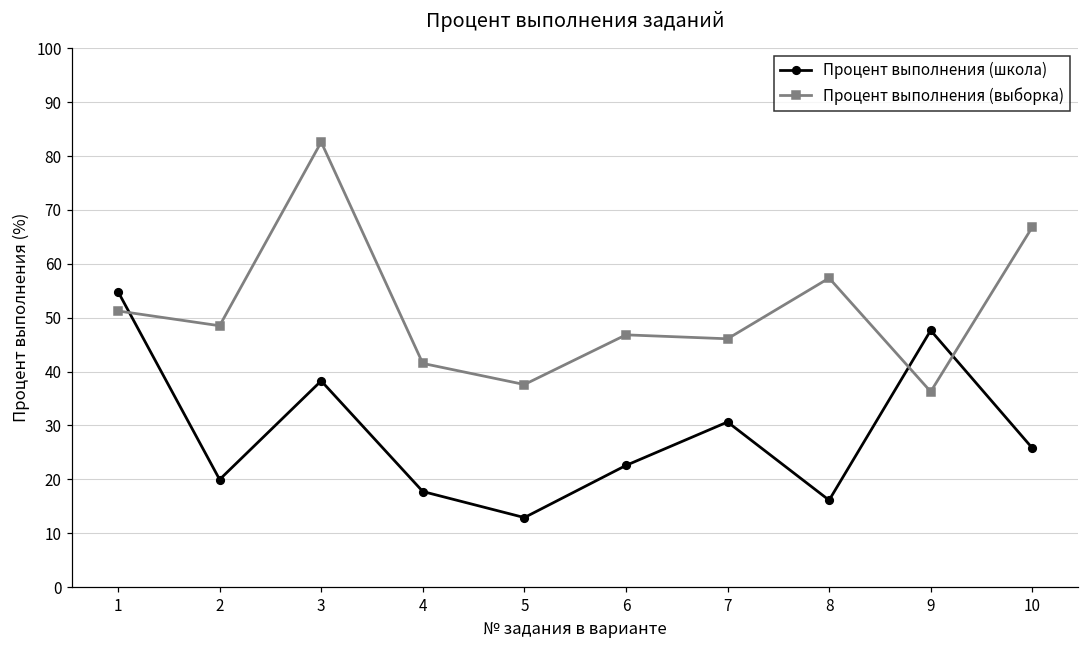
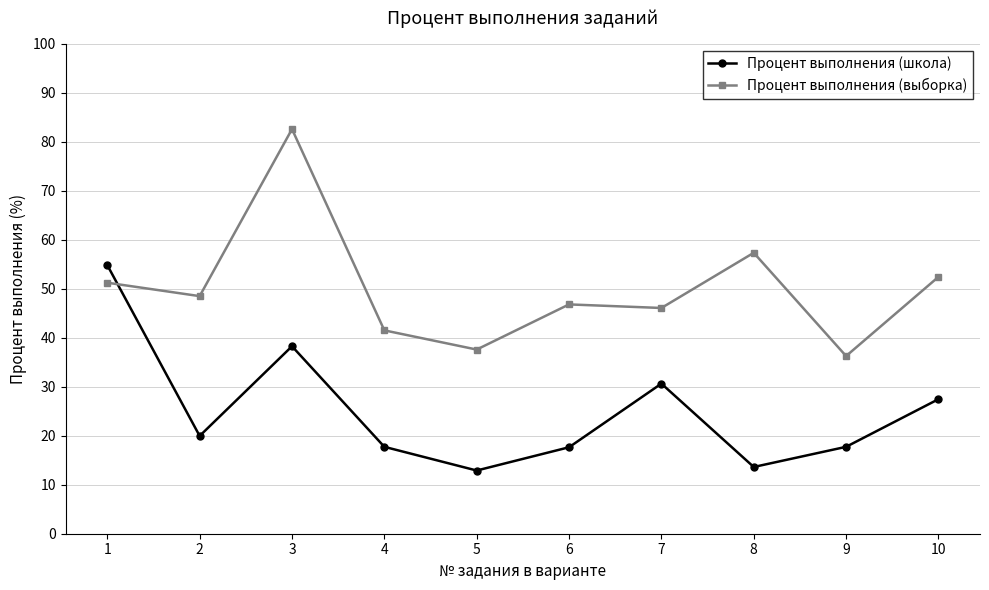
  {
    "Процент выполнения (школа)": {
      "1": 55,
      "2": 20,
      "3": 38,
      "4": 18,
      "5": 13,
-     "6": 23,
+     "6": 18,
      "7": 31,
-     "8": 16,
-     "9": 48,
-     "10": 26
+     "8": 14,
+     "9": 18,
+     "10": 27
    },
    "Процент выполнения (выборка)": {
      "1": 51,
      "2": 49,
      "3": 83,
      "4": 42,
      "5": 38,
      "6": 47,
      "7": 46,
      "8": 57,
      "9": 36,
-     "10": 67
+     "10": 52
    }
  }
